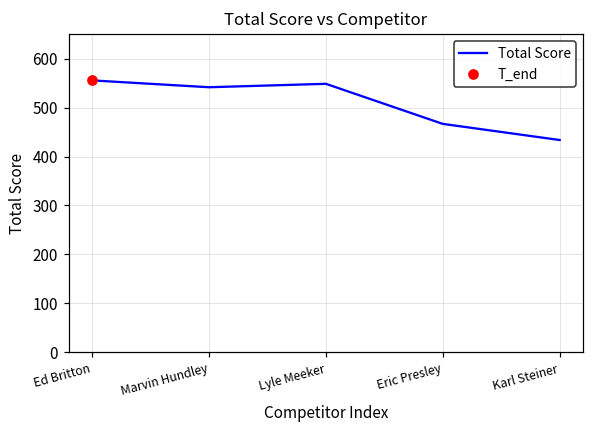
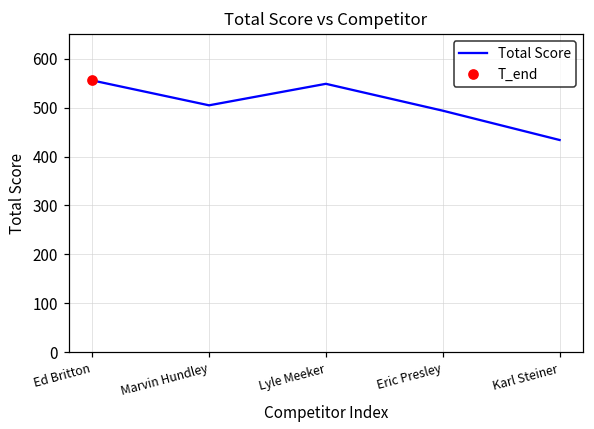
  {
    "Total Score": {
-     "Marvin Hundley": 540,
+     "Marvin Hundley": 510,
      "Lyle Meeker": 550,
-     "Eric Presley": 470,
+     "Eric Presley": 490,
      "Karl Steiner": 430
    }
  }
